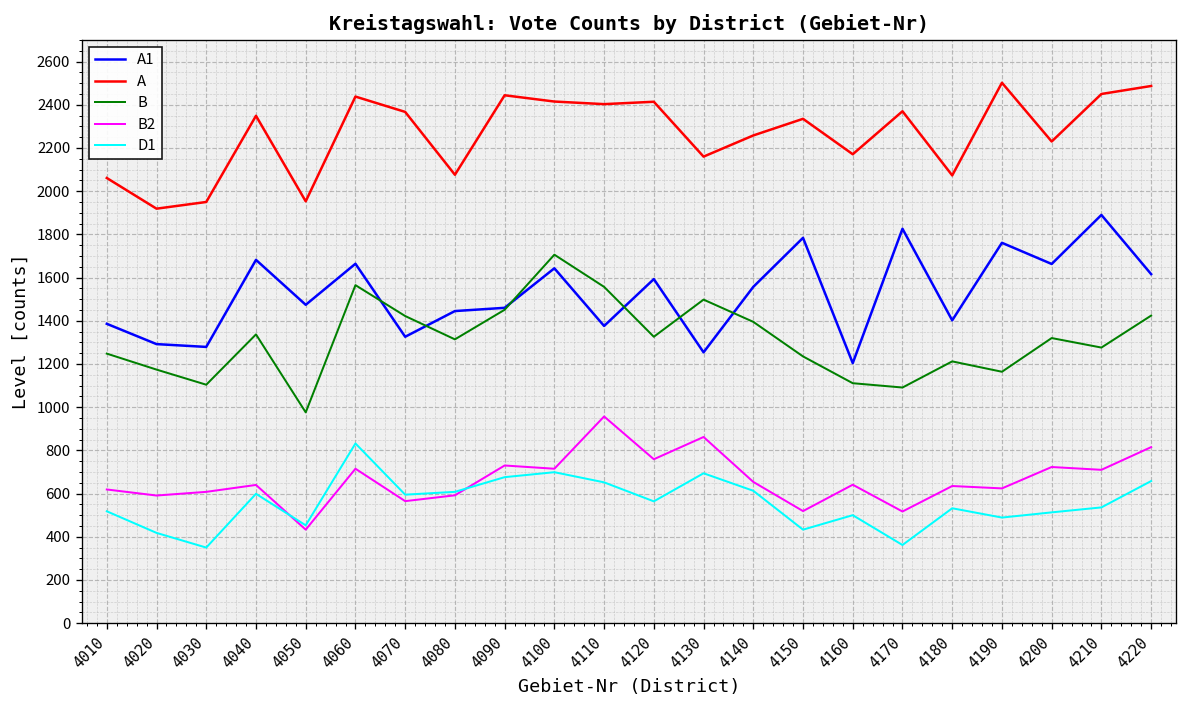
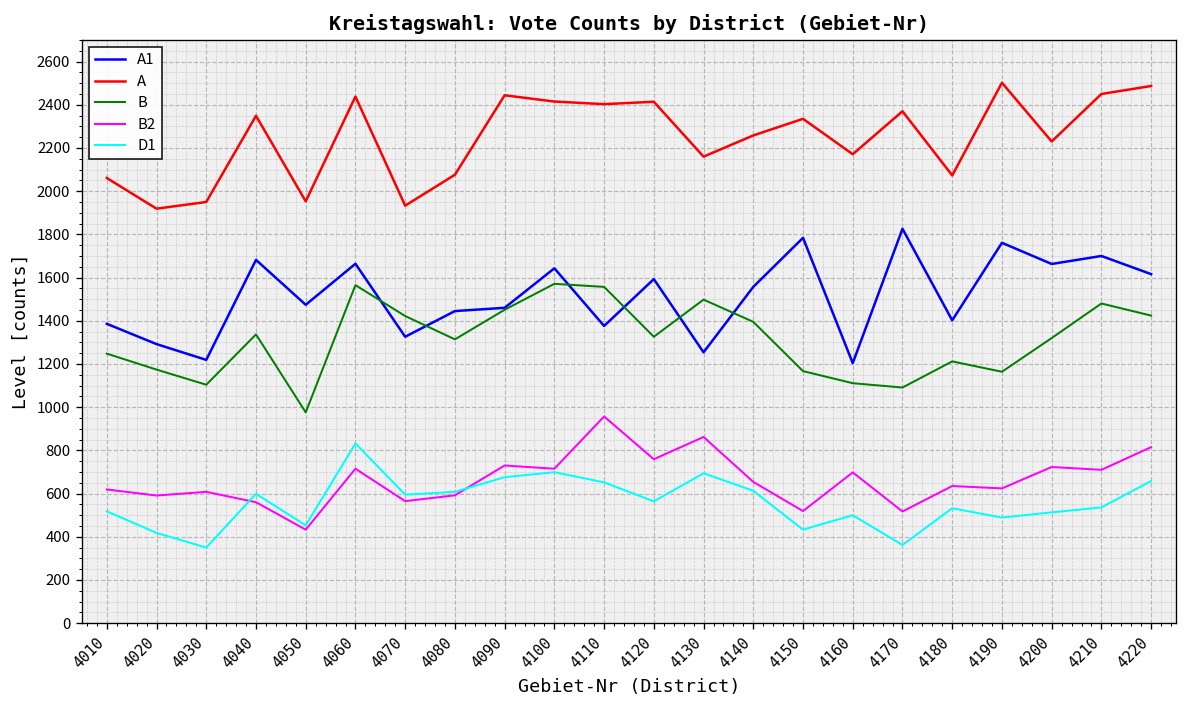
  {
    "A1": {
      "4010": 1390,
      "4020": 1290,
-     "4030": 1280,
+     "4030": 1220,
      "4040": 1680,
      "4050": 1470,
      "4060": 1660,
      "4070": 1330,
      "4080": 1450,
      "4100": 1640,
      "4110": 1380,
      "4120": 1590,
      "4130": 1250,
      "4140": 1560,
      "4150": 1780,
      "4160": 1200,
      "4170": 1830,
      "4180": 1400,
      "4190": 1760,
      "4200": 1660,
-     "4210": 1890,
+     "4210": 1700,
      "4220": 1620
    },
    "A": {
      "4010": 2060,
      "4020": 1920,
      "4030": 1950,
      "4040": 2350,
      "4050": 1950,
      "4060": 2440,
-     "4070": 2370,
+     "4070": 1930,
      "4080": 2080,
      "4090": 2440,
      "4100": 2420,
      "4110": 2400,
      "4120": 2410,
      "4130": 2160,
      "4140": 2260,
      "4150": 2340,
      "4160": 2170,
      "4170": 2370,
      "4180": 2070,
      "4190": 2500,
      "4200": 2230,
      "4210": 2450,
      "4220": 2490
    },
    "B": {
      "4010": 1250,
      "4020": 1170,
      "4030": 1100,
      "4040": 1340,
      "4050": 980,
      "4060": 1570,
      "4070": 1420,
      "4080": 1310,
-     "4100": 1710,
+     "4100": 1570,
      "4110": 1560,
      "4120": 1330,
      "4130": 1500,
      "4140": 1400,
-     "4150": 1240,
+     "4150": 1170,
      "4160": 1110,
      "4170": 1090,
      "4180": 1210,
      "4190": 1160,
      "4200": 1320,
-     "4210": 1280,
+     "4210": 1480,
      "4220": 1420
    },
    "B2": {
      "4010": 620,
      "4020": 590,
      "4030": 610,
-     "4040": 640,
+     "4040": 560,
      "4050": 430,
      "4060": 720,
      "4070": 570,
      "4080": 590,
      "4090": 730,
      "4100": 720,
      "4110": 960,
      "4120": 760,
      "4130": 860,
      "4140": 650,
      "4150": 520,
-     "4160": 640,
+     "4160": 700,
      "4170": 520,
      "4180": 640,
      "4190": 620,
      "4200": 720,
      "4210": 710,
      "4220": 820
    },
    "D1": {
      "4010": 520,
      "4020": 420,
      "4030": 350,
      "4040": 600,
      "4050": 450,
      "4060": 830,
      "4070": 600,
      "4080": 610,
      "4090": 680,
      "4100": 700,
      "4110": 650,
      "4120": 560,
      "4130": 690,
      "4140": 610,
      "4150": 430,
      "4160": 500,
      "4170": 360,
      "4180": 530,
      "4190": 490,
      "4200": 510,
      "4210": 540,
      "4220": 660
    }
  }
